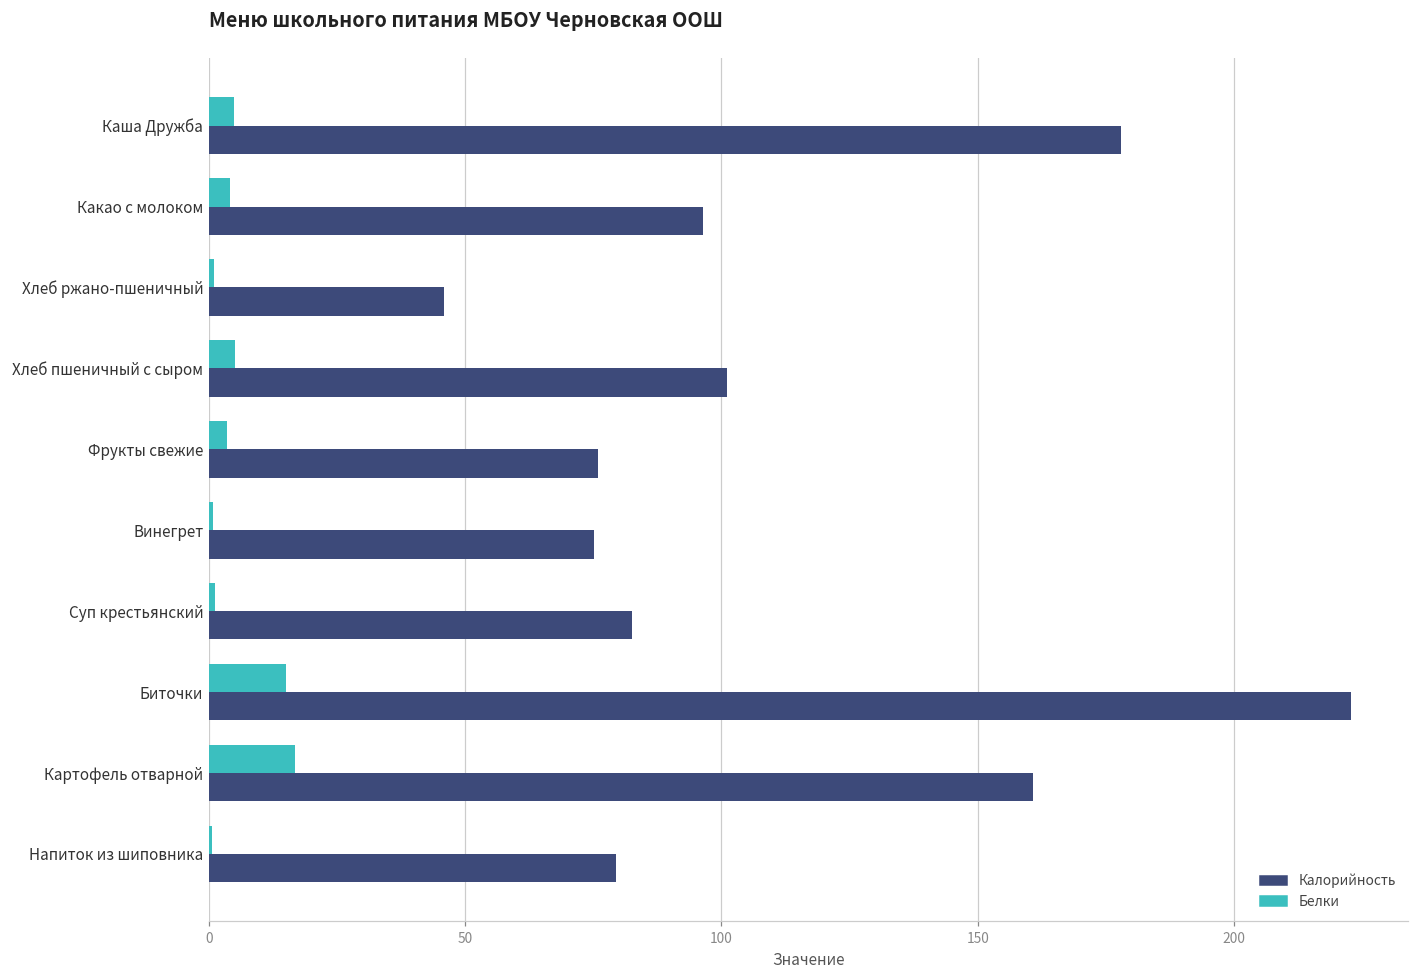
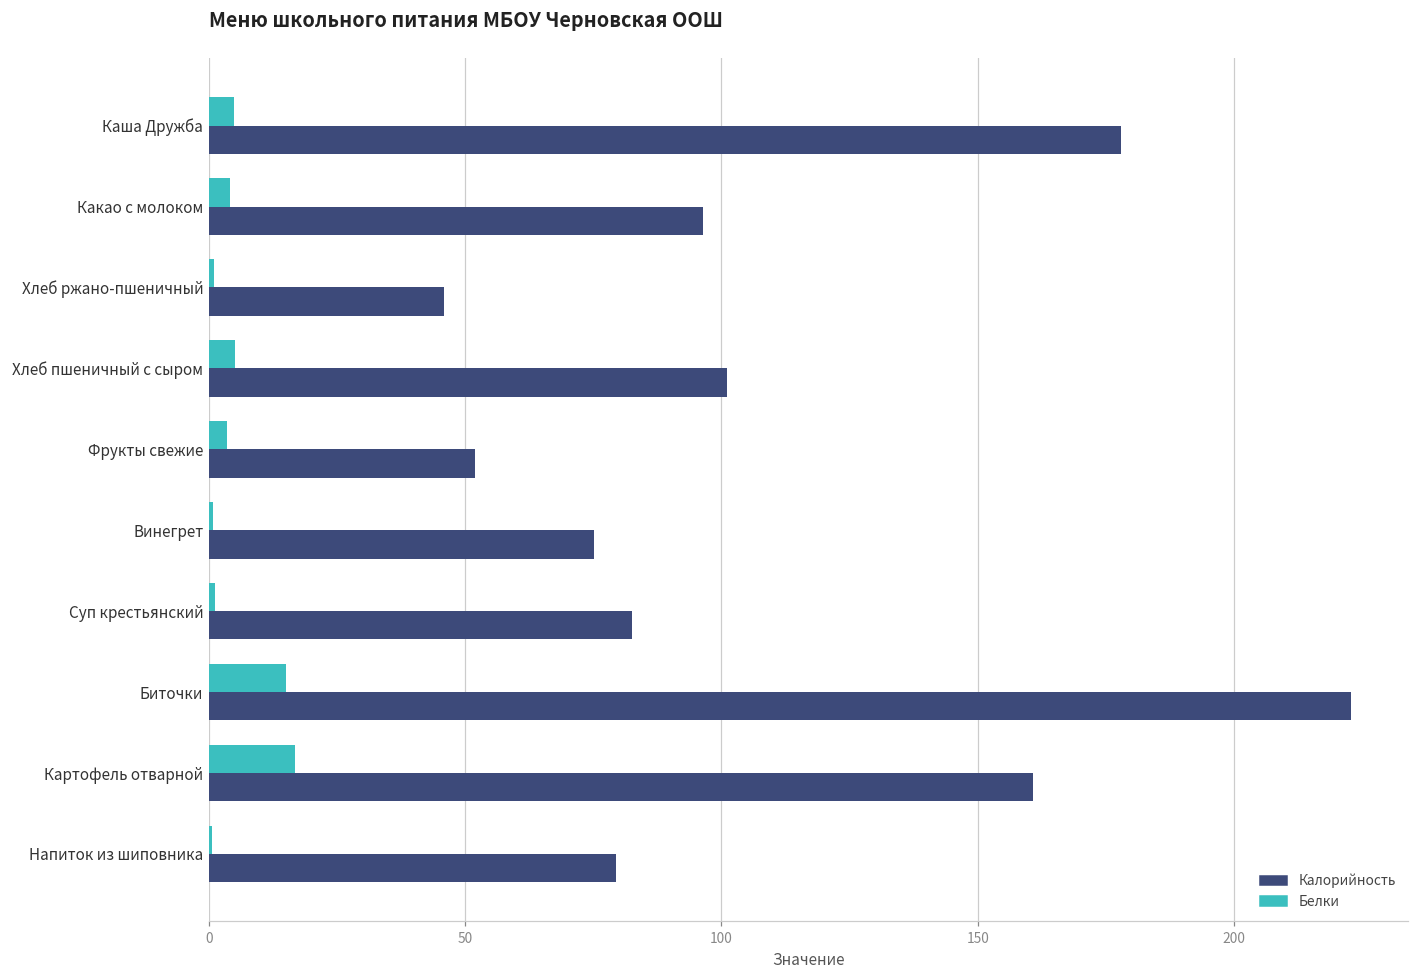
  {
    "Калорийность": {
      "Каша Дружба": 178,
      "Какао с молоком": 96,
      "Хлеб ржано-пшеничный": 46,
      "Хлеб пшеничный с сыром": 101,
-     "Фрукты свежие": 76,
+     "Фрукты свежие": 52,
      "Винегрет": 75,
      "Суп крестьянский": 83,
      "Биточки": 223,
      "Картофель отварной": 161,
      "Напиток из шиповника": 79
    },
    "Белки": {
      "Каша Дружба": 5,
      "Какао с молоком": 4,
      "Хлеб ржано-пшеничный": 1,
      "Хлеб пшеничный с сыром": 5,
      "Фрукты свежие": 4,
      "Винегрет": 1,
      "Суп крестьянский": 1,
      "Биточки": 15,
      "Картофель отварной": 17,
      "Напиток из шиповника": 1
    }
  }
